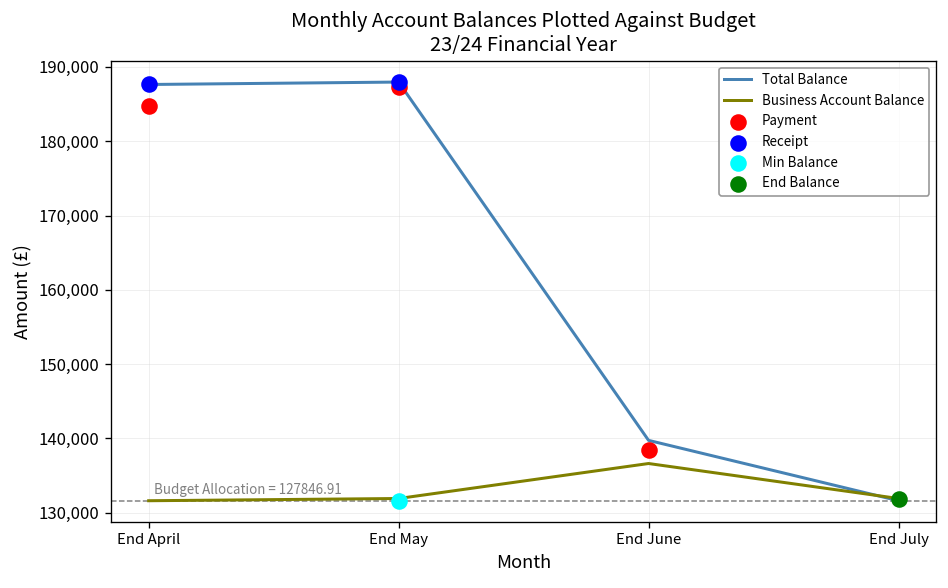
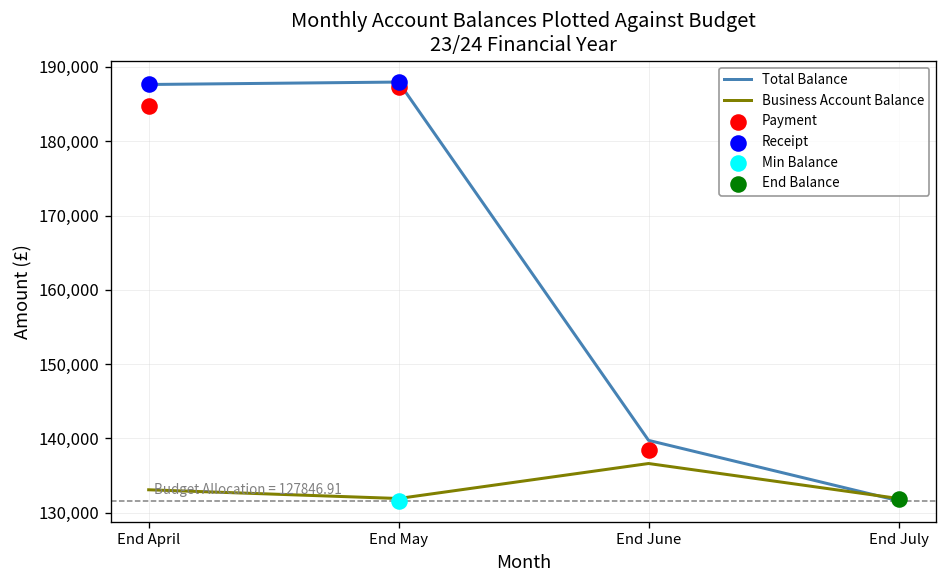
  {
    "Total Balance": {
      "End June": "140,000"
    },
    "Business Account Balance": {
-     "End April": "132,000",
+     "End April": "133,000",
      "End June": "137,000"
    }
  }
